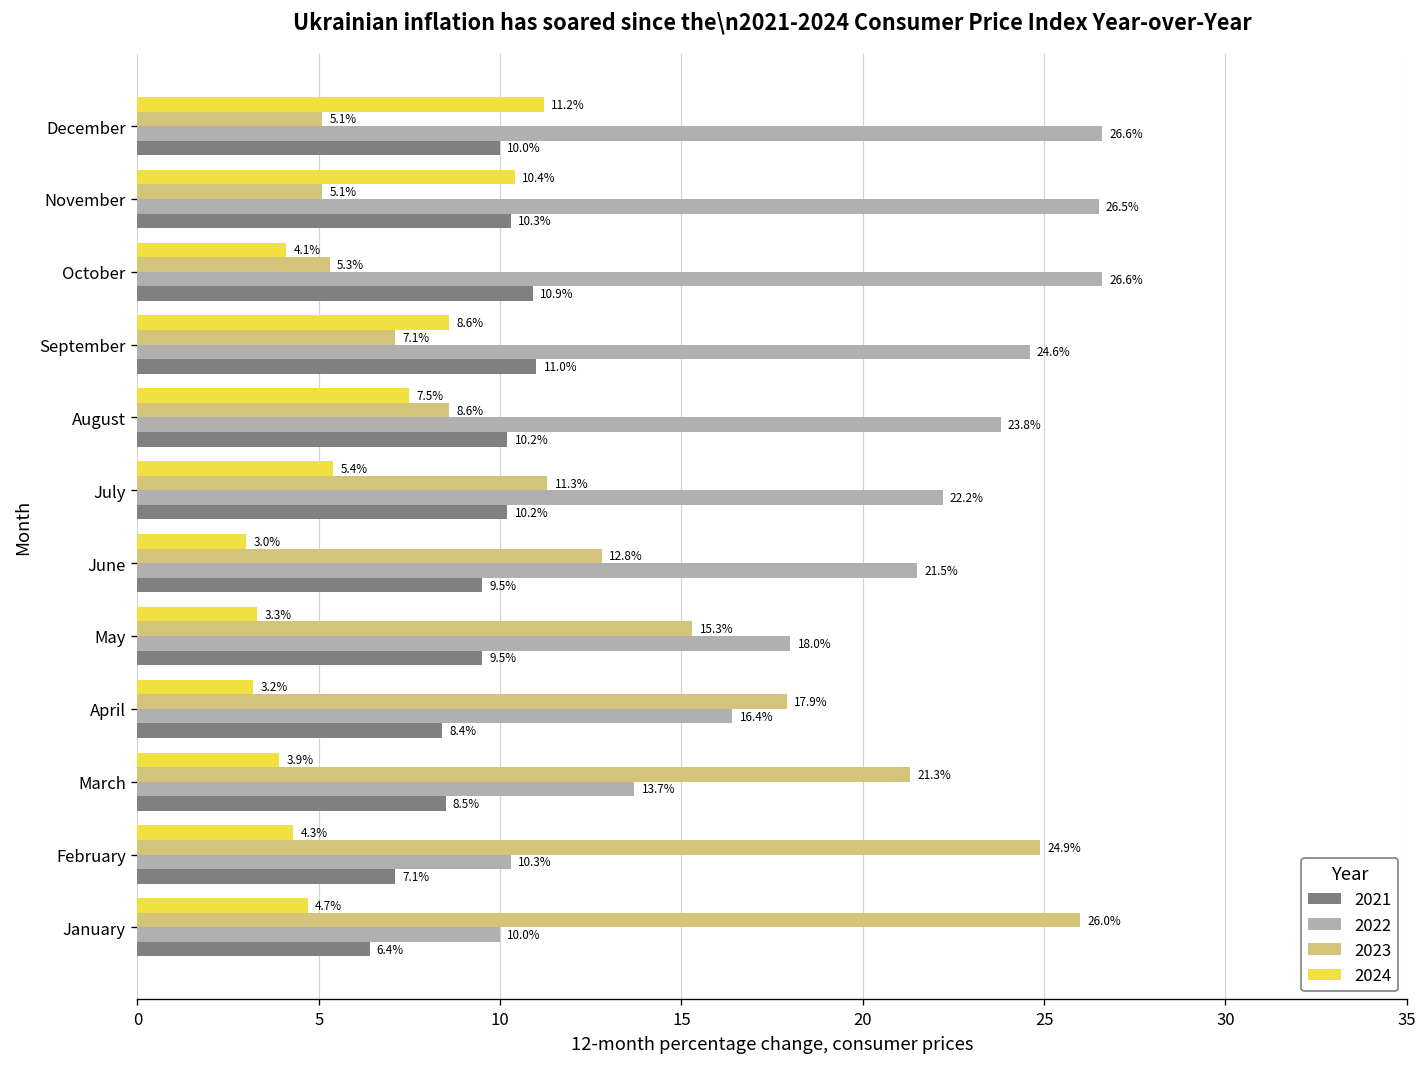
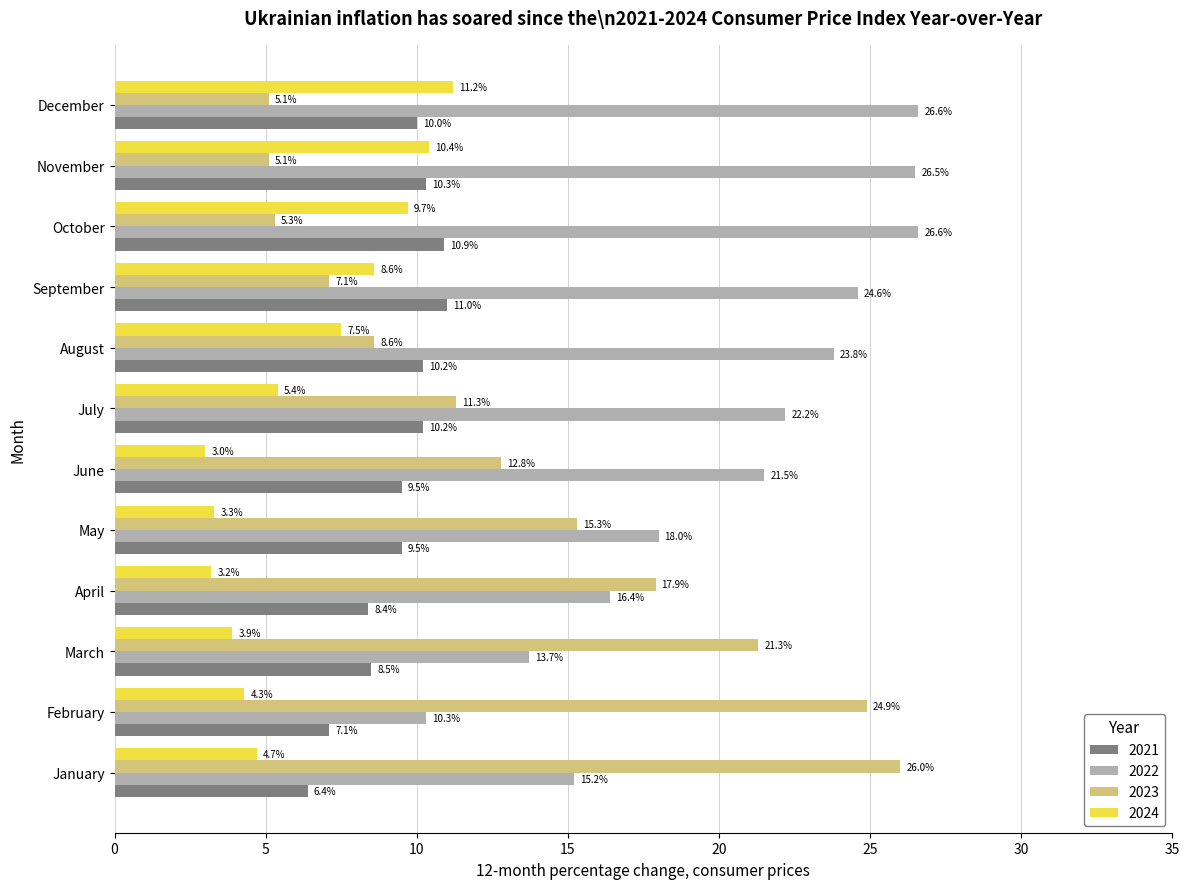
  {
    "2021": {
      "December": "10.0%",
      "November": "10.3%",
      "October": "10.9%",
      "September": "11.0%",
      "August": "10.2%",
      "July": "10.2%",
      "June": "9.5%",
      "May": "9.5%",
      "April": "8.4%",
      "March": "8.5%",
      "February": "7.1%",
      "January": "6.4%"
    },
    "2022": {
      "December": "26.6%",
      "November": "26.5%",
      "October": "26.6%",
      "September": "24.6%",
      "August": "23.8%",
      "July": "22.2%",
      "June": "21.5%",
      "May": "18.0%",
      "April": "16.4%",
      "March": "13.7%",
      "February": "10.3%",
-     "January": "10.0%"
+     "January": "15.2%"
    },
    "2023": {
      "December": "5.1%",
      "November": "5.1%",
      "October": "5.3%",
      "September": "7.1%",
      "August": "8.6%",
      "July": "11.3%",
      "June": "12.8%",
      "May": "15.3%",
      "April": "17.9%",
      "March": "21.3%",
      "February": "24.9%",
      "January": "26.0%"
    },
    "2024": {
      "December": "11.2%",
      "November": "10.4%",
-     "October": "4.1%",
+     "October": "9.7%",
      "September": "8.6%",
      "August": "7.5%",
      "July": "5.4%",
      "June": "3.0%",
      "May": "3.3%",
      "April": "3.2%",
      "March": "3.9%",
      "February": "4.3%",
      "January": "4.7%"
    }
  }
